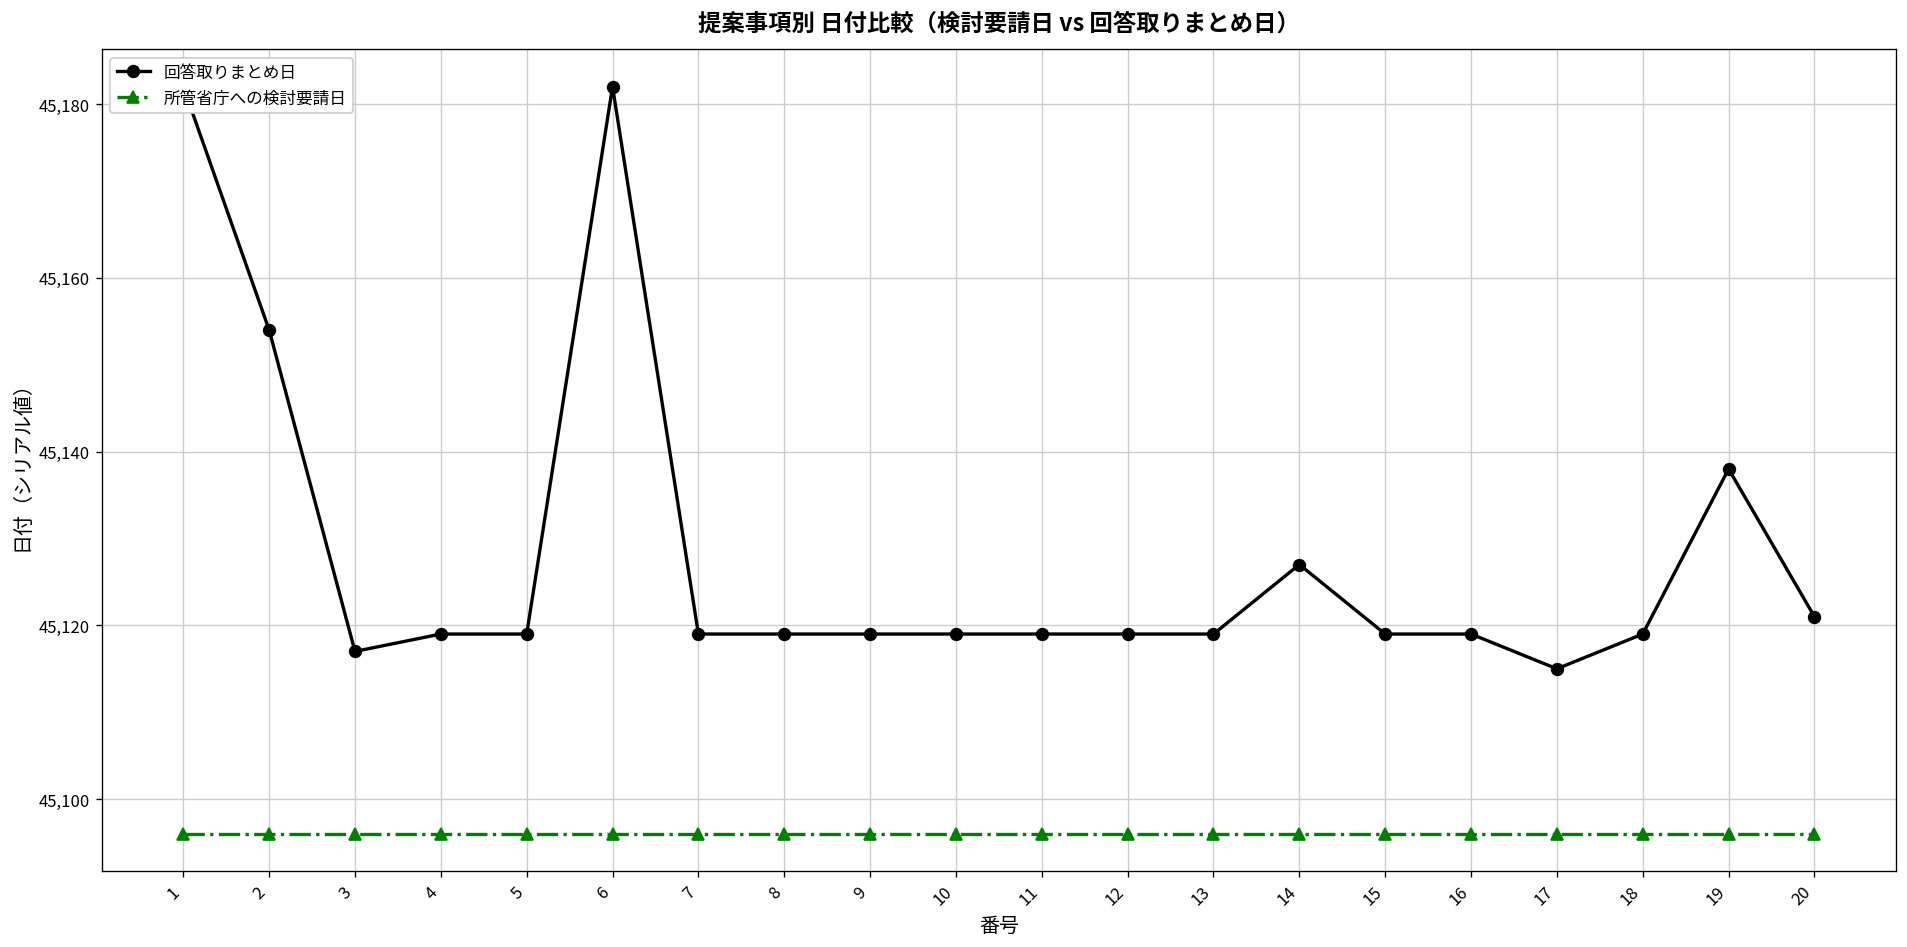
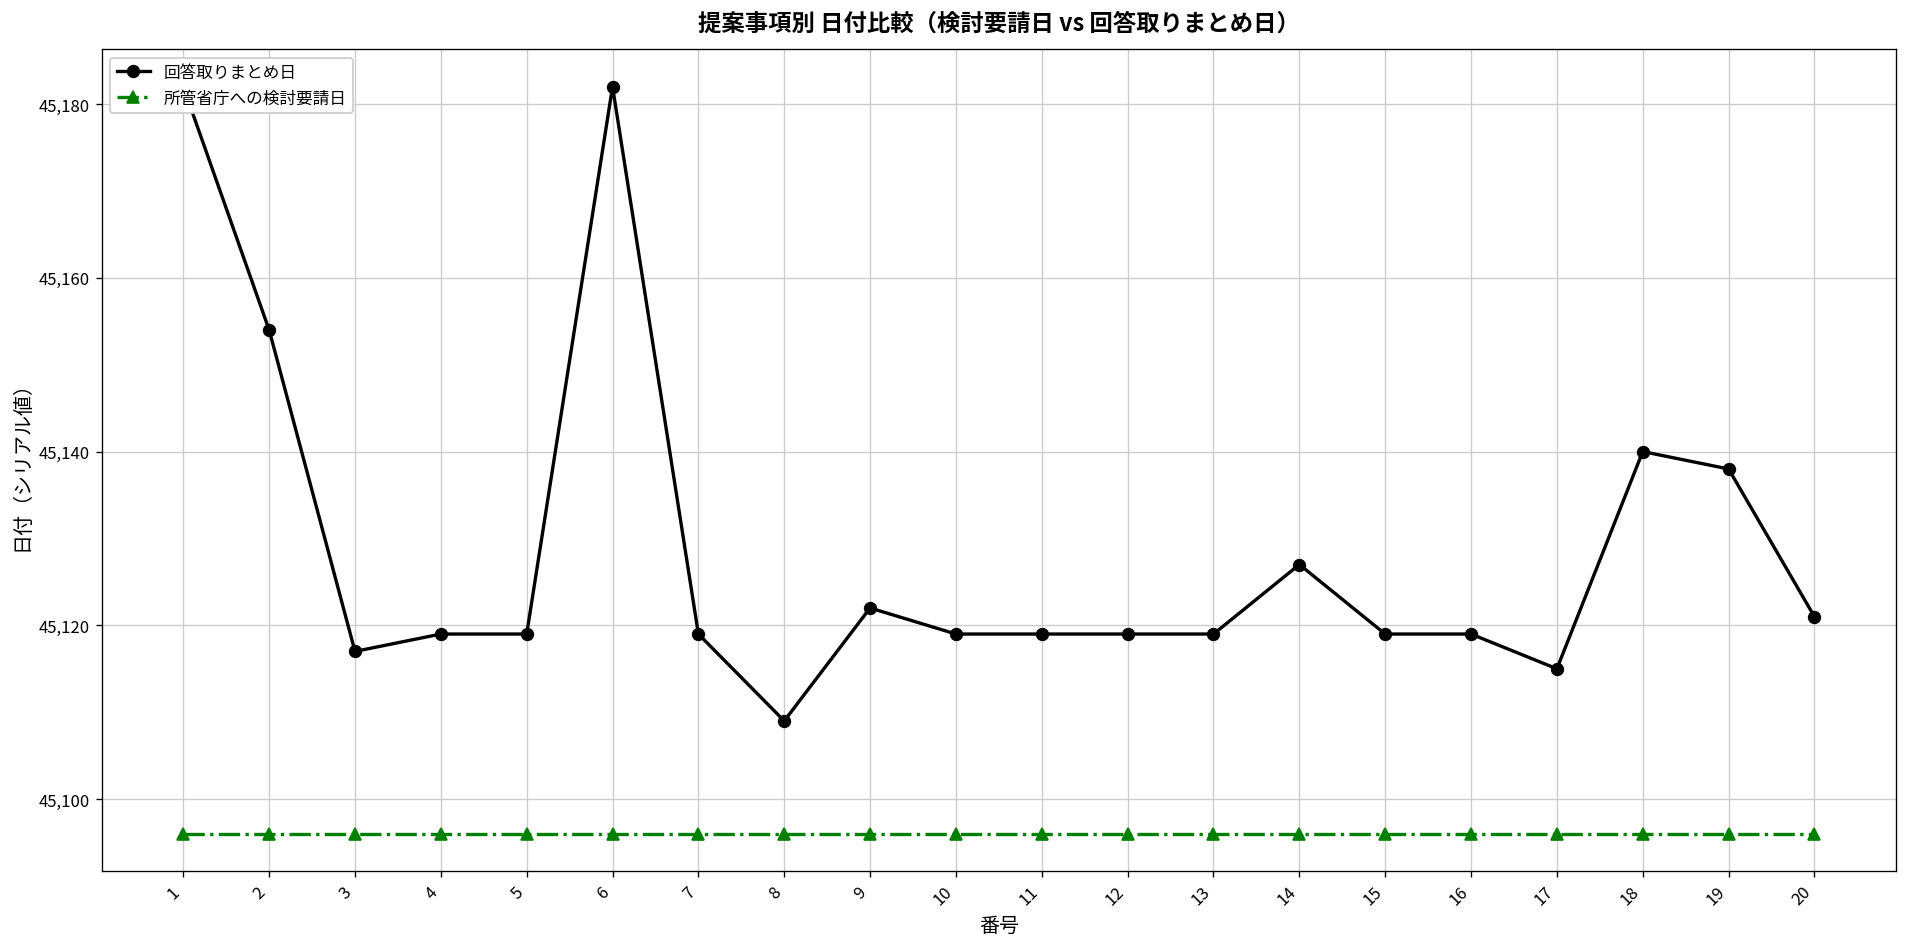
  {
    "回答取りまとめ日": {
      "2": "45,154",
      "3": "45,117",
      "4": "45,119",
      "5": "45,119",
      "6": "45,182",
      "7": "45,119",
-     "8": "45,119",
-     "9": "45,119",
+     "8": "45,109",
+     "9": "45,122",
      "10": "45,119",
      "11": "45,119",
      "12": "45,119",
      "13": "45,119",
      "14": "45,127",
      "15": "45,119",
      "16": "45,119",
      "17": "45,115",
-     "18": "45,119",
+     "18": "45,140",
      "19": "45,138",
      "20": "45,121"
    },
    "所管省庁への検討要請日": {
      "1": "45,096",
      "2": "45,096",
      "3": "45,096",
      "4": "45,096",
      "5": "45,096",
      "6": "45,096",
      "7": "45,096",
      "8": "45,096",
      "9": "45,096",
      "10": "45,096",
      "11": "45,096",
      "12": "45,096",
      "13": "45,096",
      "14": "45,096",
      "15": "45,096",
      "16": "45,096",
      "17": "45,096",
      "18": "45,096",
      "19": "45,096",
      "20": "45,096"
    }
  }
